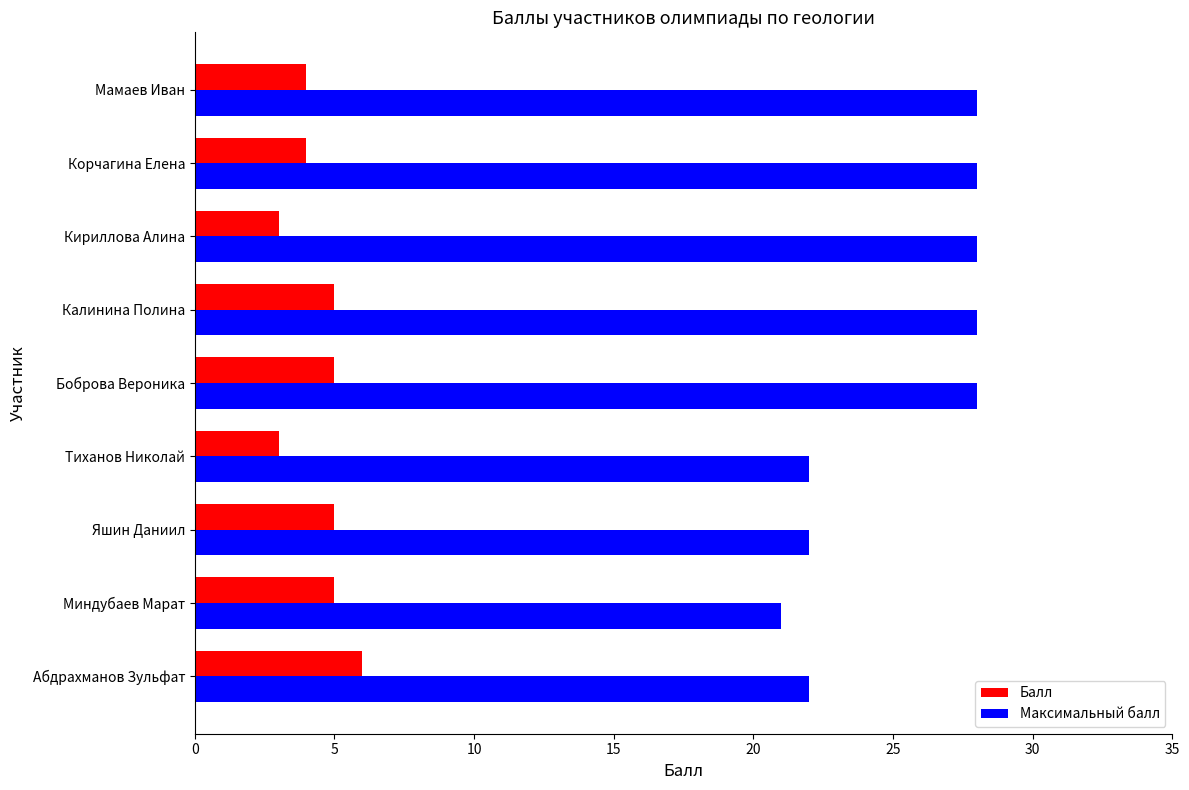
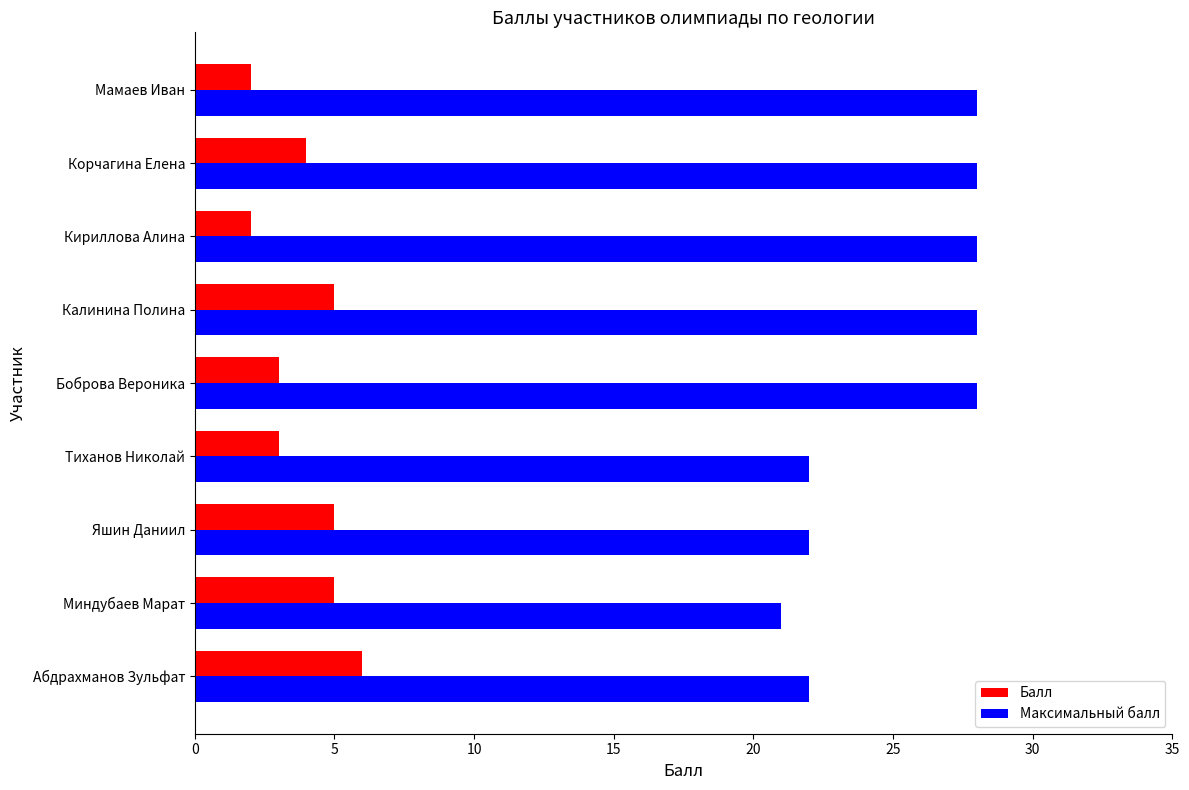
  {
    "Балл": {
-     "Мамаев Иван": 4,
+     "Мамаев Иван": 2,
      "Корчагина Елена": 4,
-     "Кириллова Алина": 3,
+     "Кириллова Алина": 2,
      "Калинина Полина": 5,
-     "Боброва Вероника": 5,
+     "Боброва Вероника": 3,
      "Тиханов Николай": 3,
      "Яшин Даниил": 5,
      "Миндубаев Марат": 5,
      "Абдрахманов Зульфат": 6
    },
    "Максимальный балл": {
      "Мамаев Иван": 28,
      "Корчагина Елена": 28,
      "Кириллова Алина": 28,
      "Калинина Полина": 28,
      "Боброва Вероника": 28,
      "Тиханов Николай": 22,
      "Яшин Даниил": 22,
      "Миндубаев Марат": 21,
      "Абдрахманов Зульфат": 22
    }
  }
